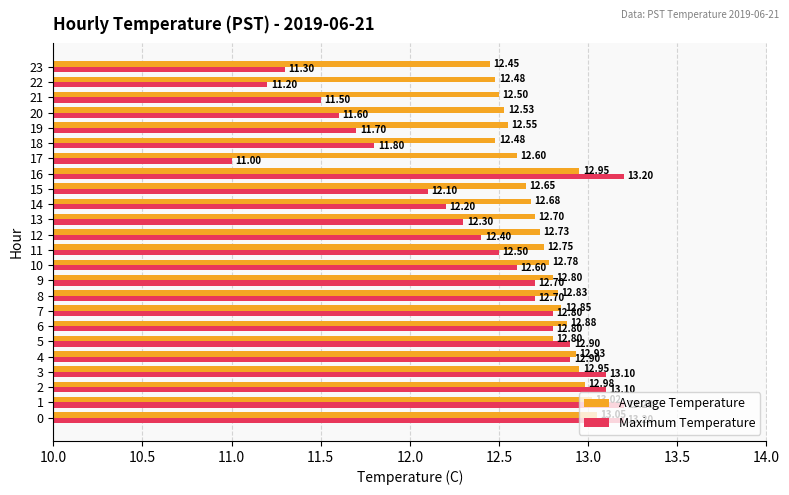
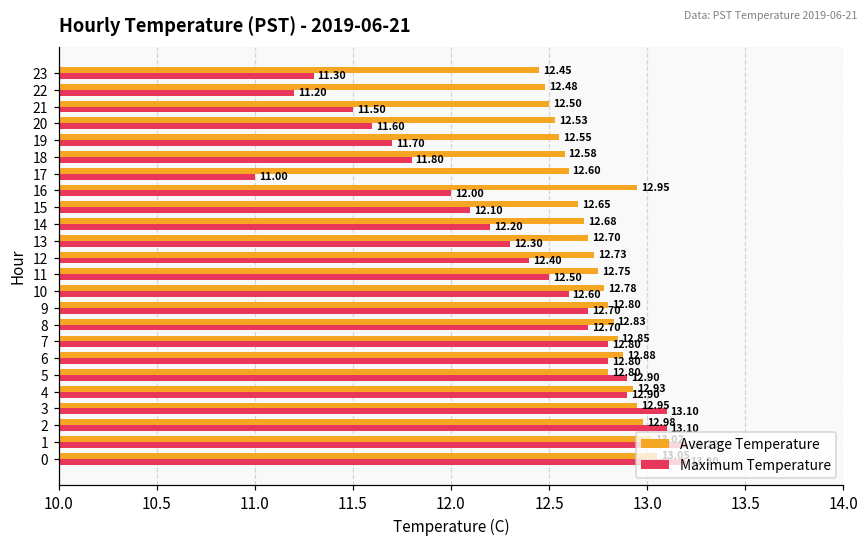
  {
    "Average Temperature": {
      "23": 12.45,
      "22": 12.48,
      "21": 12.50,
      "20": 12.53,
      "19": 12.55,
-     "18": 12.48,
+     "18": 12.58,
      "17": 12.60,
      "16": 12.95,
      "15": 12.65,
      "14": 12.68,
      "13": 12.70,
      "12": 12.73,
      "11": 12.75,
      "10": 12.78,
      "9": 12.80,
      "8": 12.83,
      "5": 12.80,
      "3": 12.95,
      "2": 12.98
    },
    "Maximum Temperature": {
      "23": 11.30,
      "22": 11.20,
      "21": 11.50,
      "20": 11.60,
      "19": 11.70,
      "18": 11.80,
      "17": 11.00,
-     "16": 13.20,
+     "16": 12.00,
      "15": 12.10,
      "14": 12.20,
      "13": 12.30,
      "12": 12.40,
      "11": 12.50,
      "10": 12.60,
      "9": 12.70,
      "8": 12.70,
      "5": 12.90,
      "3": 13.10
    }
  }
